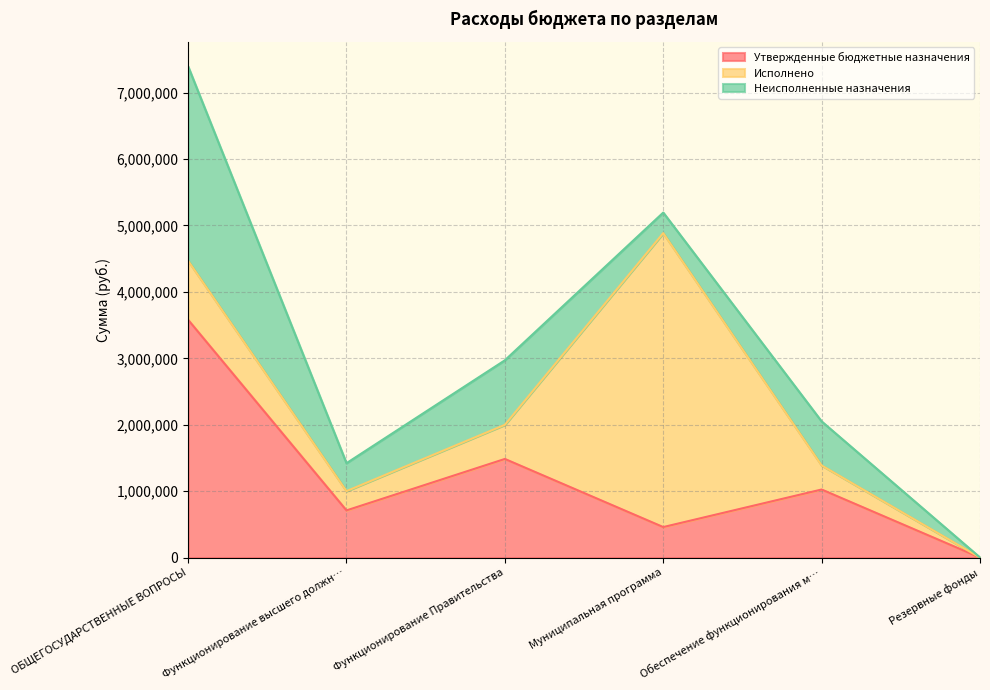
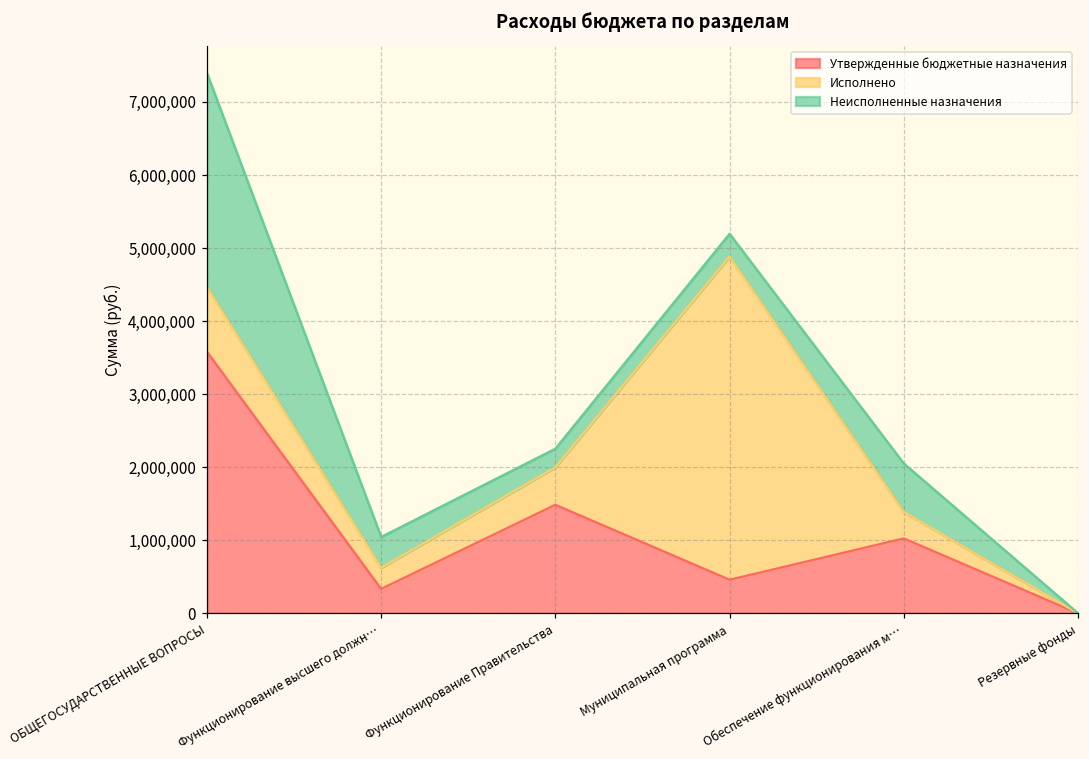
  {
    "Утвержденные бюджетные назначения": {
      "ОБЩЕГОСУДАРСТВЕННЫЕ ВОПРОСЫ": "3,600,000",
-     "Функционирование высшего должн…": "700,000",
+     "Функционирование высшего должн…": "300,000",
      "Функционирование Правительства": "1,500,000",
      "Муниципальная программа": "500,000",
      "Обеспечение функционирования м…": "1,000,000"
    },
    "Исполнено": {
      "ОБЩЕГОСУДАРСТВЕННЫЕ ВОПРОСЫ": "900,000",
      "Функционирование высшего должн…": "300,000",
      "Функционирование Правительства": "500,000",
      "Муниципальная программа": "4,400,000",
      "Обеспечение функционирования м…": "400,000"
    },
    "Неисполненные назначения": {
      "ОБЩЕГОСУДАРСТВЕННЫЕ ВОПРОСЫ": "2,900,000",
      "Функционирование высшего должн…": "400,000",
-     "Функционирование Правительства": "1,000,000",
+     "Функционирование Правительства": "300,000",
      "Муниципальная программа": "300,000",
      "Обеспечение функционирования м…": "700,000"
    }
  }
